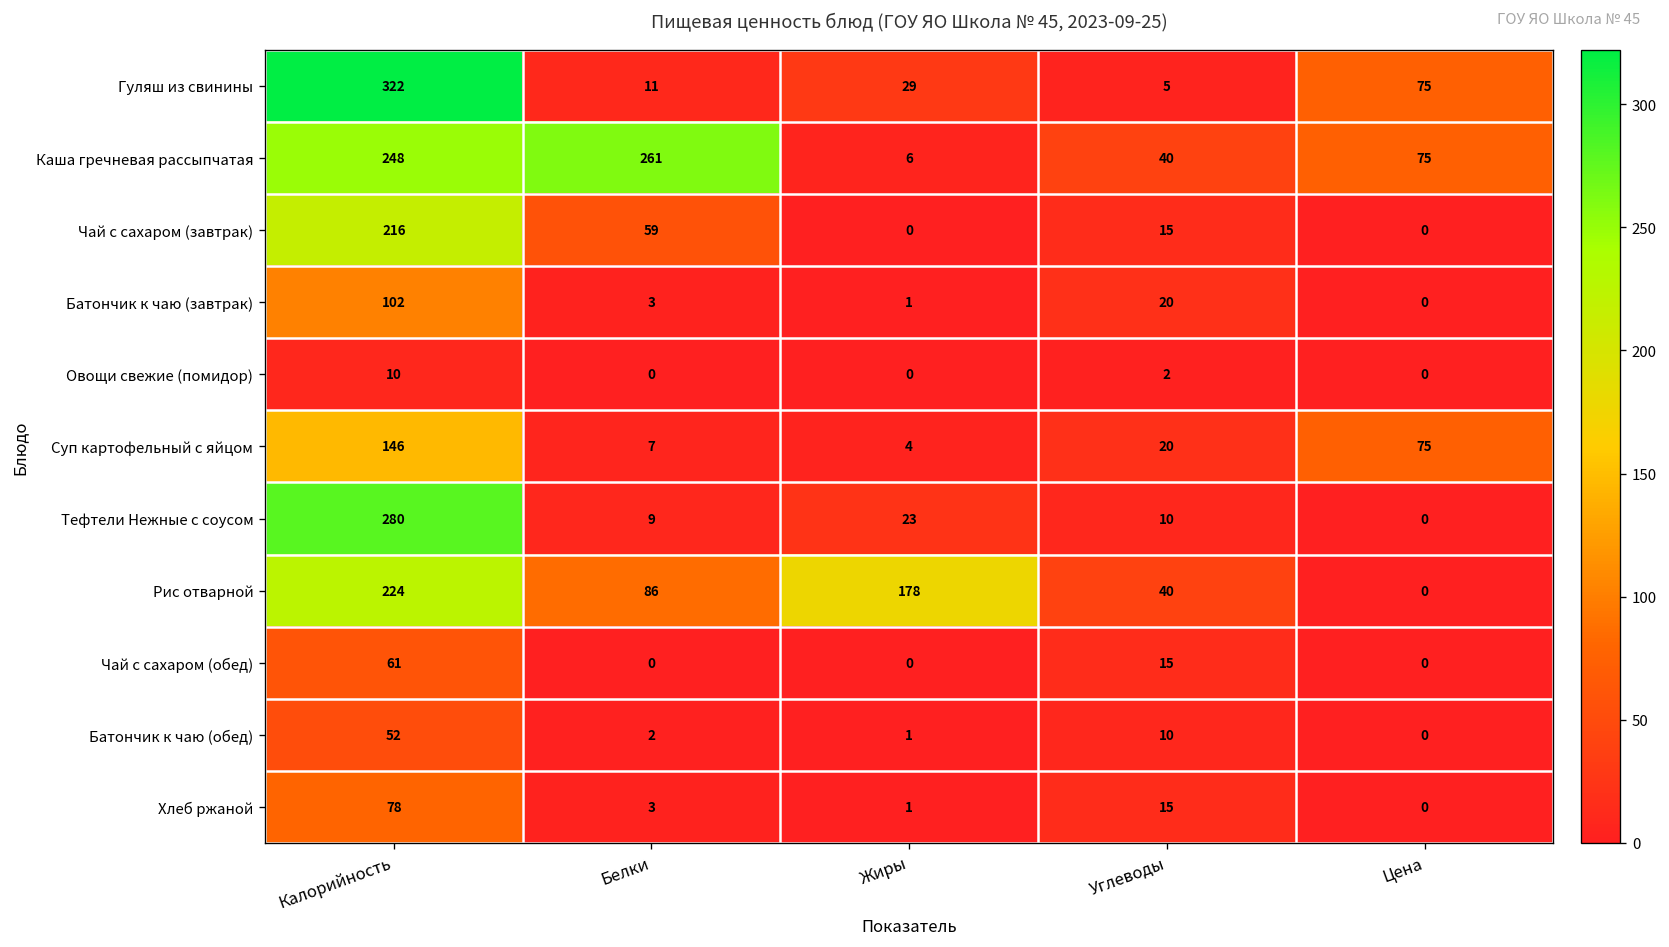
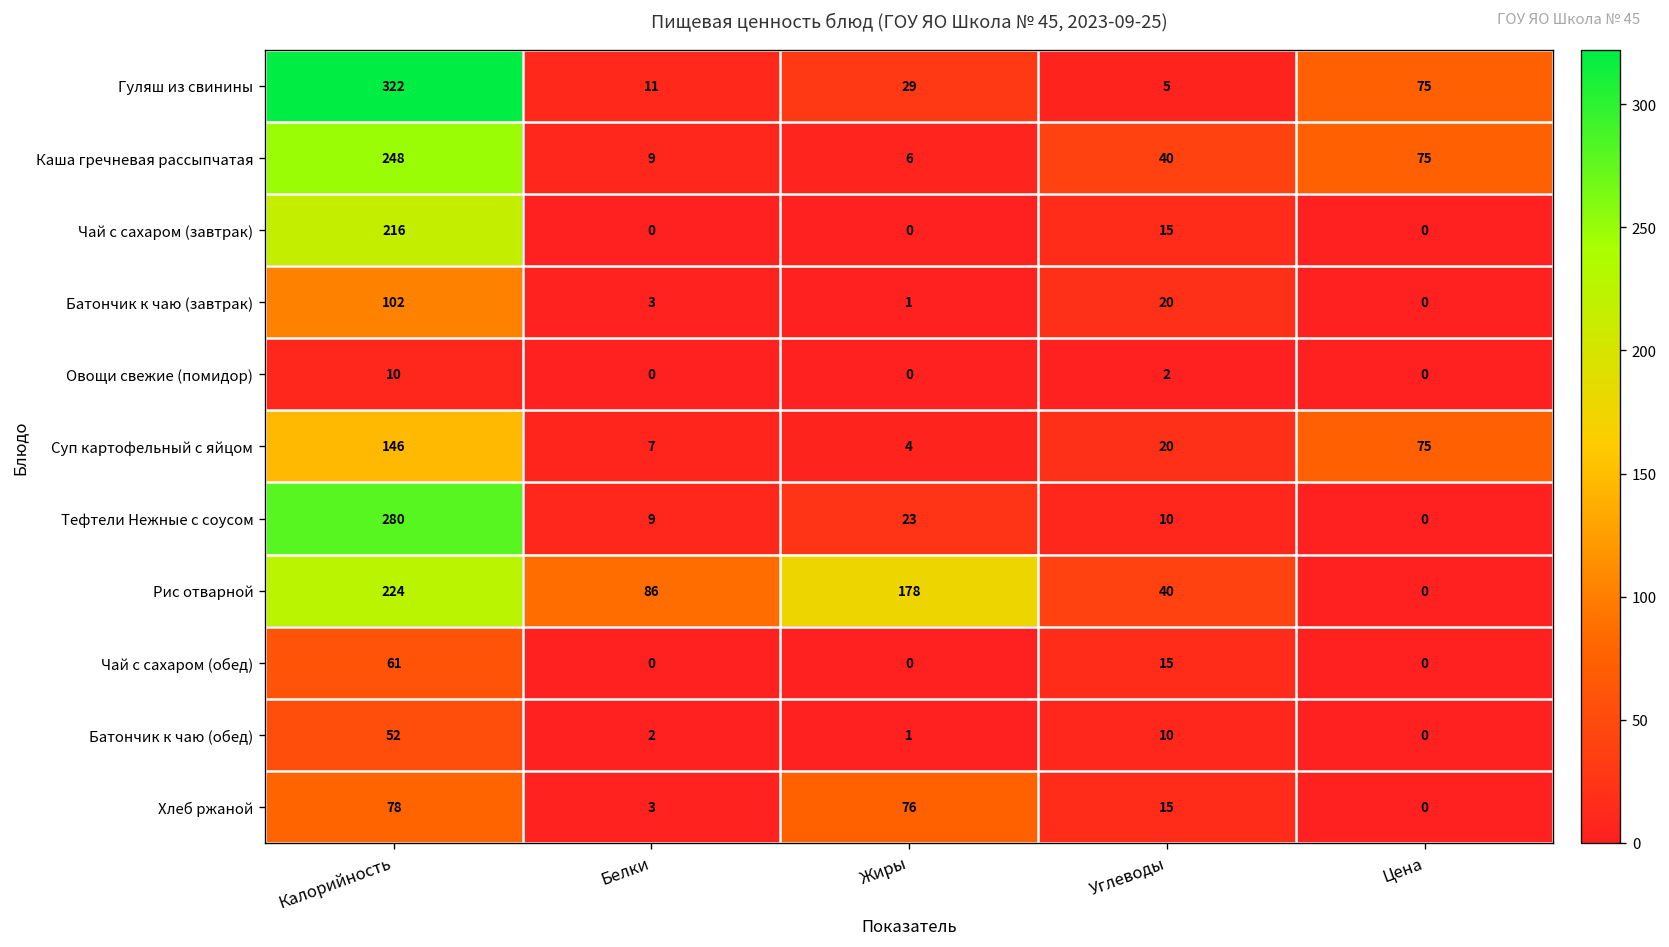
  {
    "Гуляш из свинины": {
      "Калорийность": 322,
      "Белки": 11,
      "Жиры": 29,
      "Углеводы": 5,
      "Цена": 75
    },
    "Каша гречневая рассыпчатая": {
      "Калорийность": 248,
-     "Белки": 261,
+     "Белки": 9,
      "Жиры": 6,
      "Углеводы": 40,
      "Цена": 75
    },
    "Чай с сахаром (завтрак)": {
      "Калорийность": 216,
-     "Белки": 59,
+     "Белки": 0,
      "Жиры": 0,
      "Углеводы": 15,
      "Цена": 0
    },
    "Батончик к чаю (завтрак)": {
      "Калорийность": 102,
      "Белки": 3,
      "Жиры": 1,
      "Углеводы": 20,
      "Цена": 0
    },
    "Овощи свежие (помидор)": {
      "Калорийность": 10,
      "Белки": 0,
      "Жиры": 0,
      "Углеводы": 2,
      "Цена": 0
    },
    "Суп картофельный с яйцом": {
      "Калорийность": 146,
      "Белки": 7,
      "Жиры": 4,
      "Углеводы": 20,
      "Цена": 75
    },
    "Тефтели Нежные с соусом": {
      "Калорийность": 280,
      "Белки": 9,
      "Жиры": 23,
      "Углеводы": 10,
      "Цена": 0
    },
    "Рис отварной": {
      "Калорийность": 224,
      "Белки": 86,
      "Жиры": 178,
      "Углеводы": 40,
      "Цена": 0
    },
    "Чай с сахаром (обед)": {
      "Калорийность": 61,
      "Белки": 0,
      "Жиры": 0,
      "Углеводы": 15,
      "Цена": 0
    },
    "Батончик к чаю (обед)": {
      "Калорийность": 52,
      "Белки": 2,
      "Жиры": 1,
      "Углеводы": 10,
      "Цена": 0
    },
    "Хлеб ржаной": {
      "Калорийность": 78,
      "Белки": 3,
-     "Жиры": 1,
+     "Жиры": 76,
      "Углеводы": 15,
      "Цена": 0
    }
  }
